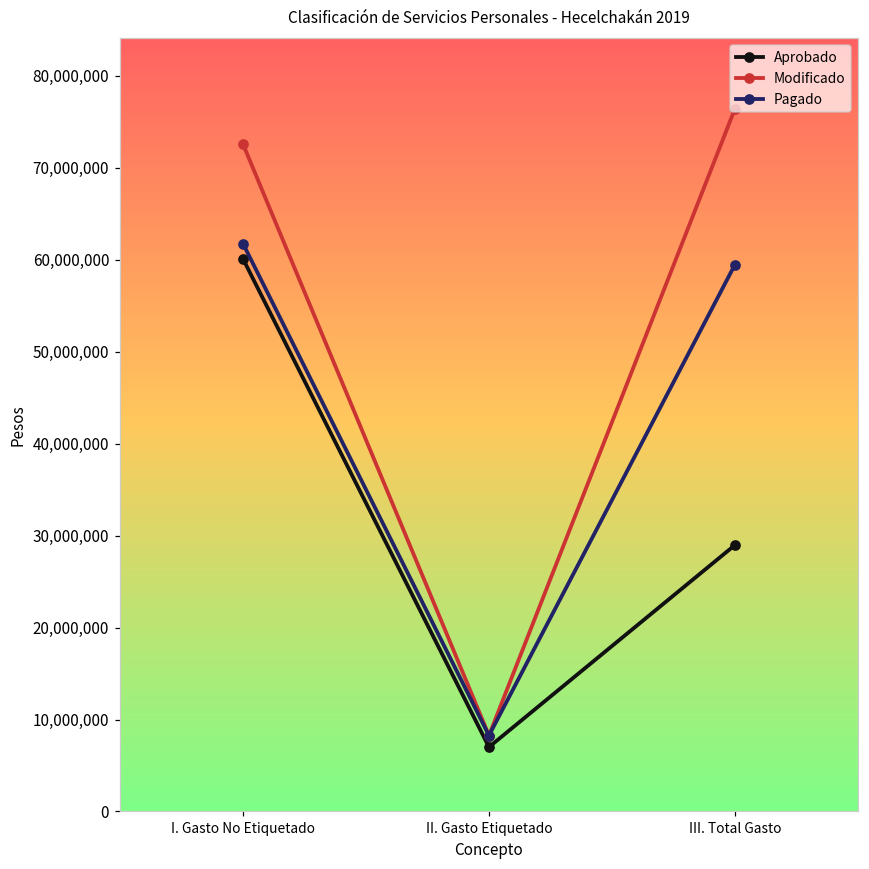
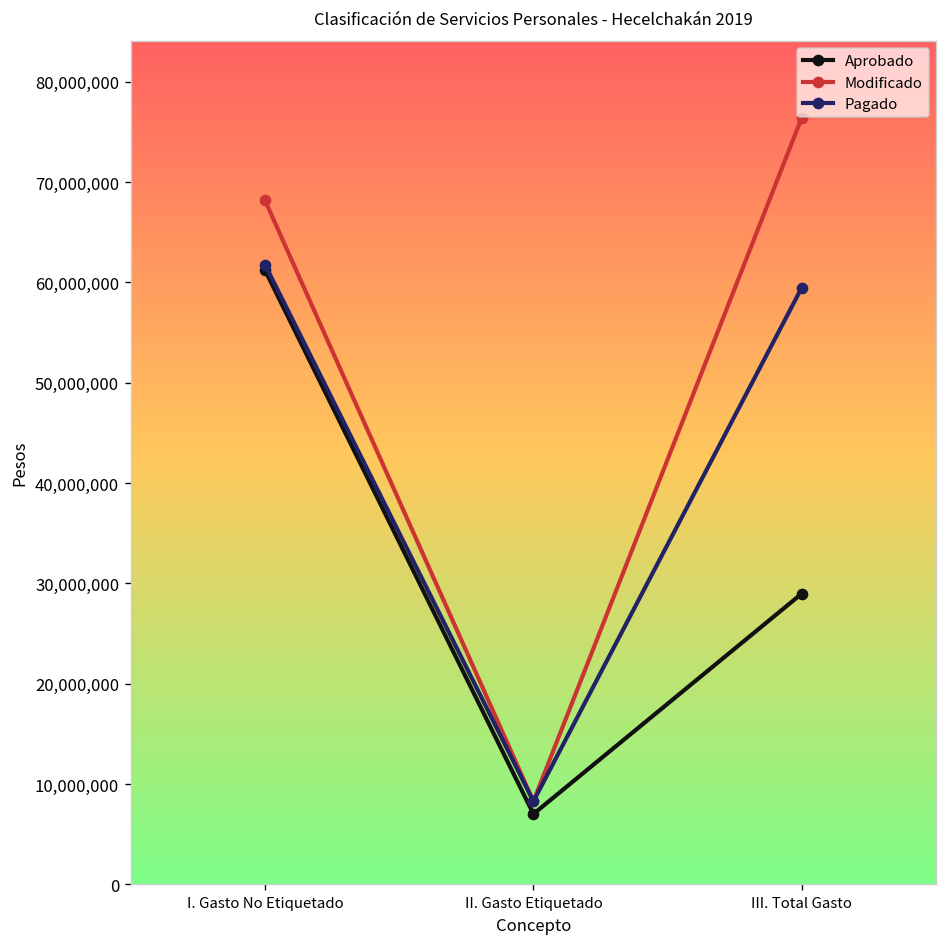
  {
    "Aprobado": {
-     "I. Gasto No Etiquetado": "60,000,000",
+     "I. Gasto No Etiquetado": "61,000,000",
      "II. Gasto Etiquetado": "7,000,000",
      "III. Total Gasto": "29,000,000"
    },
    "Modificado": {
-     "I. Gasto No Etiquetado": "73,000,000"
+     "I. Gasto No Etiquetado": "68,000,000"
    },
    "Pagado": {
      "I. Gasto No Etiquetado": "62,000,000",
      "III. Total Gasto": "59,000,000"
    }
  }
